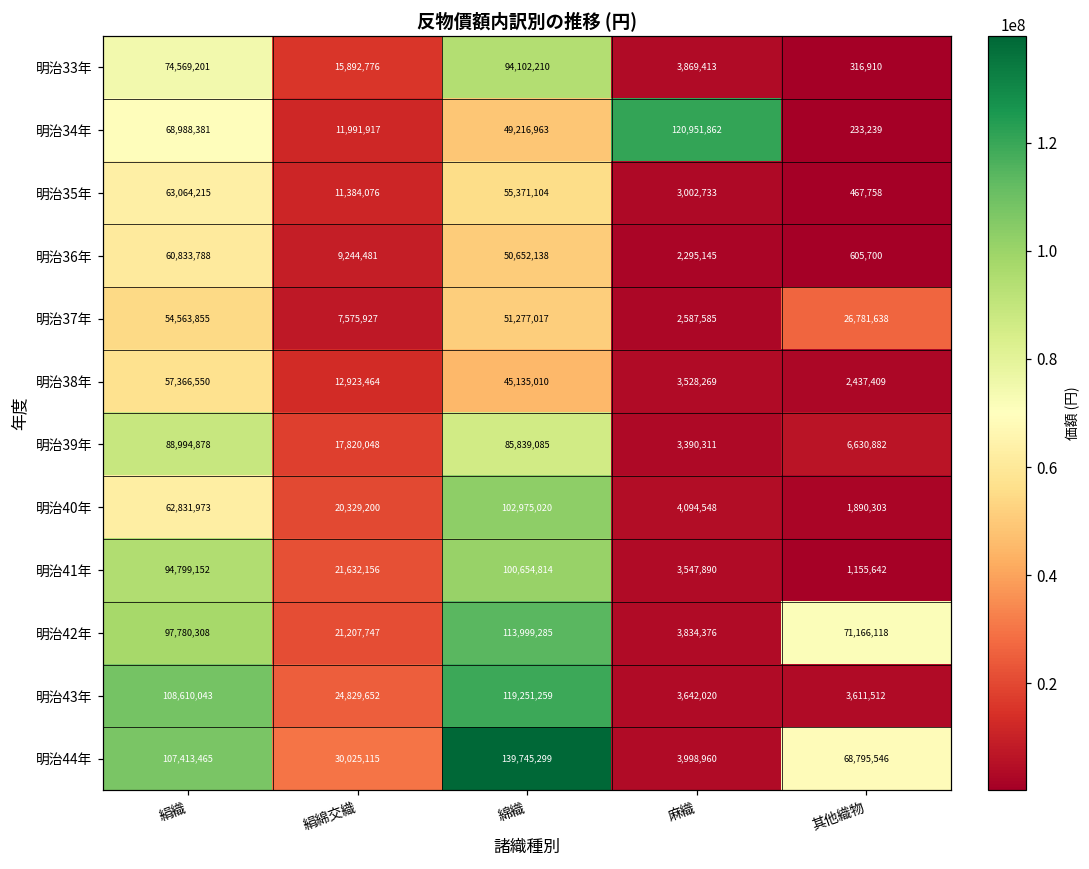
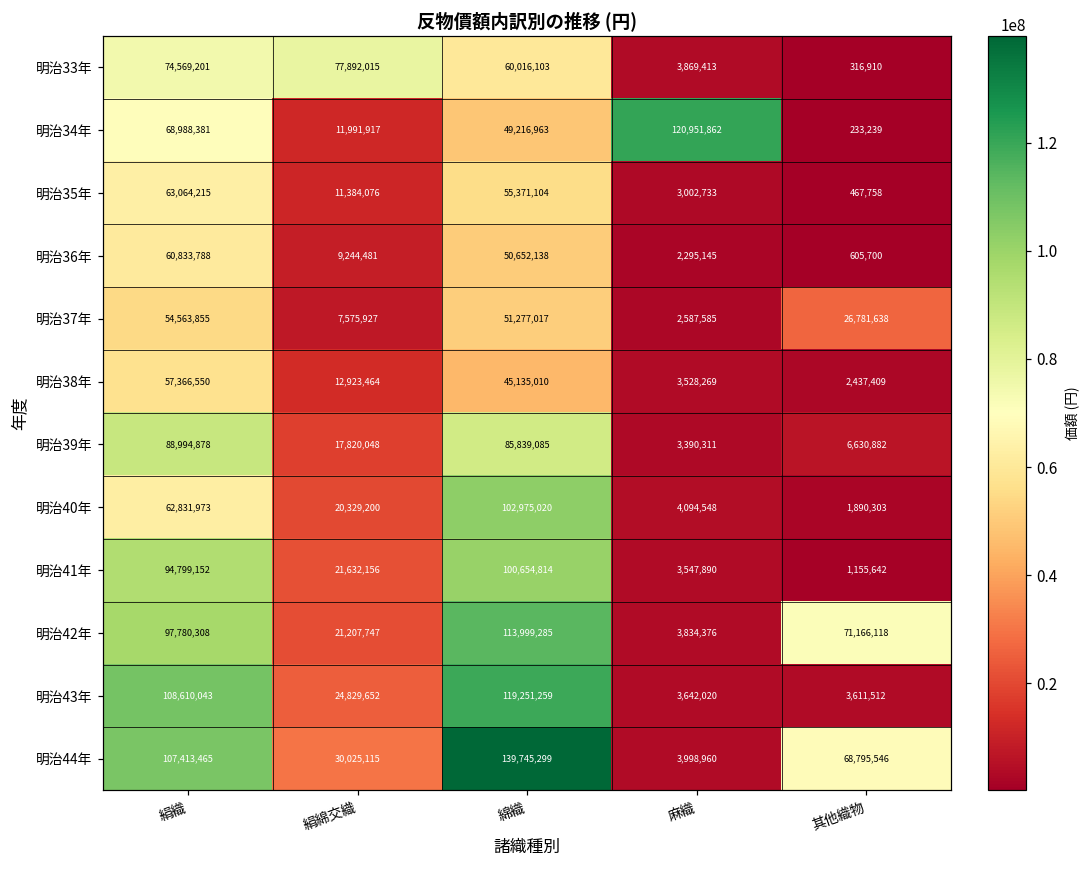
  {
    "明治33年": {
      "絹織": "74,569,201",
-     "絹綿交織": "15,892,776",
-     "綿織": "94,102,210",
+     "絹綿交織": "77,892,015",
+     "綿織": "60,016,103",
      "麻織": "3,869,413",
      "其他織物": "316,910"
    },
    "明治34年": {
      "絹織": "68,988,381",
      "絹綿交織": "11,991,917",
      "綿織": "49,216,963",
      "麻織": "120,951,862",
      "其他織物": "233,239"
    },
    "明治35年": {
      "絹織": "63,064,215",
      "絹綿交織": "11,384,076",
      "綿織": "55,371,104",
      "麻織": "3,002,733",
      "其他織物": "467,758"
    },
    "明治36年": {
      "絹織": "60,833,788",
      "絹綿交織": "9,244,481",
      "綿織": "50,652,138",
      "麻織": "2,295,145",
      "其他織物": "605,700"
    },
    "明治37年": {
      "絹織": "54,563,855",
      "絹綿交織": "7,575,927",
      "綿織": "51,277,017",
      "麻織": "2,587,585",
      "其他織物": "26,781,638"
    },
    "明治38年": {
      "絹織": "57,366,550",
      "絹綿交織": "12,923,464",
      "綿織": "45,135,010",
      "麻織": "3,528,269",
      "其他織物": "2,437,409"
    },
    "明治39年": {
      "絹織": "88,994,878",
      "絹綿交織": "17,820,048",
      "綿織": "85,839,085",
      "麻織": "3,390,311",
      "其他織物": "6,630,882"
    },
    "明治40年": {
      "絹織": "62,831,973",
      "絹綿交織": "20,329,200",
      "綿織": "102,975,020",
      "麻織": "4,094,548",
      "其他織物": "1,890,303"
    },
    "明治41年": {
      "絹織": "94,799,152",
      "絹綿交織": "21,632,156",
      "綿織": "100,654,814",
      "麻織": "3,547,890",
      "其他織物": "1,155,642"
    },
    "明治42年": {
      "絹織": "97,780,308",
      "絹綿交織": "21,207,747",
      "綿織": "113,999,285",
      "麻織": "3,834,376",
      "其他織物": "71,166,118"
    },
    "明治43年": {
      "絹織": "108,610,043",
      "絹綿交織": "24,829,652",
      "綿織": "119,251,259",
      "麻織": "3,642,020",
      "其他織物": "3,611,512"
    },
    "明治44年": {
      "絹織": "107,413,465",
      "絹綿交織": "30,025,115",
      "綿織": "139,745,299",
      "麻織": "3,998,960",
      "其他織物": "68,795,546"
    }
  }
